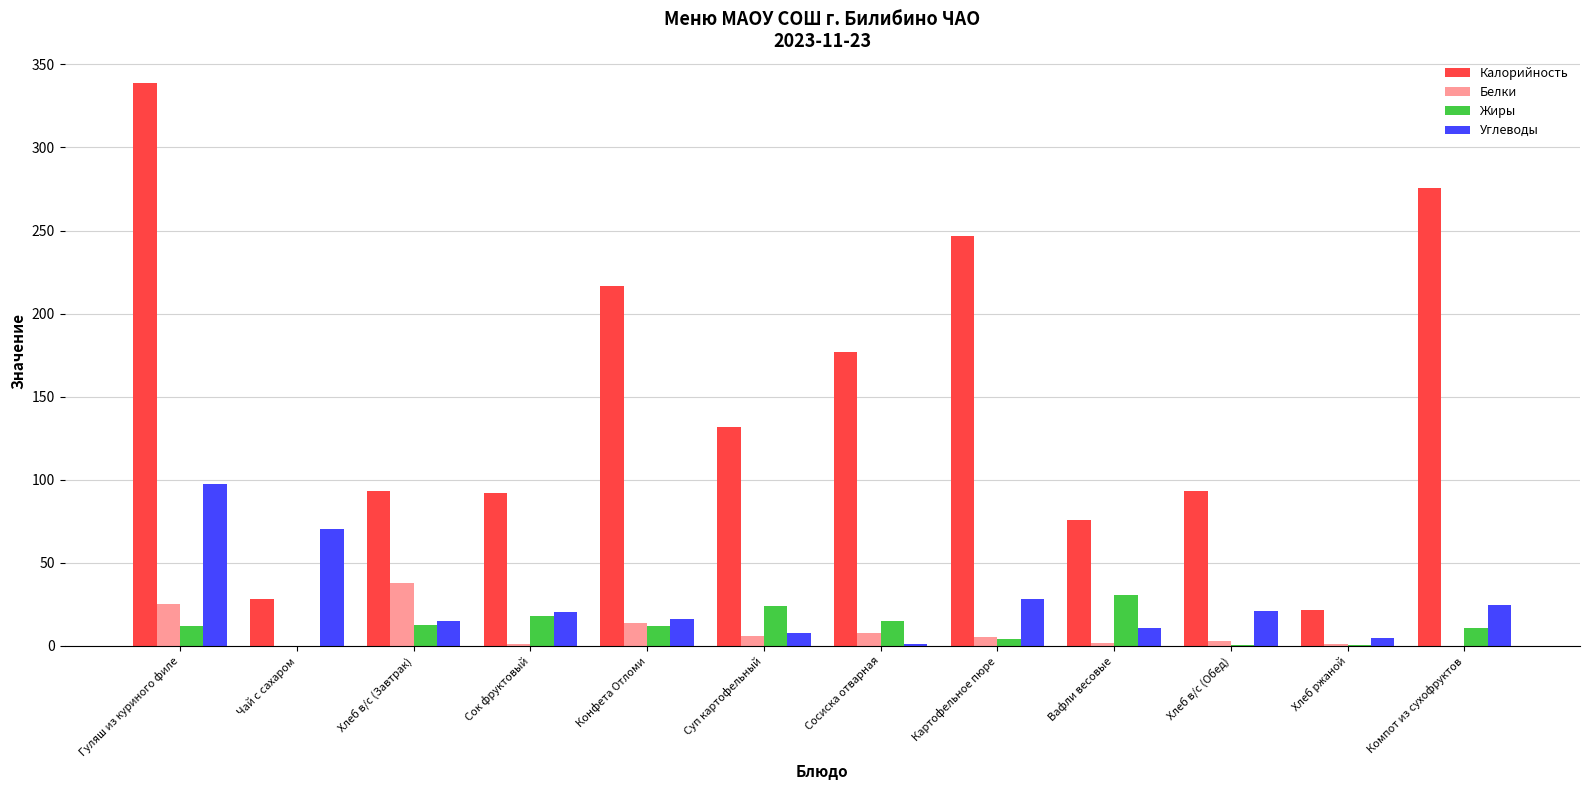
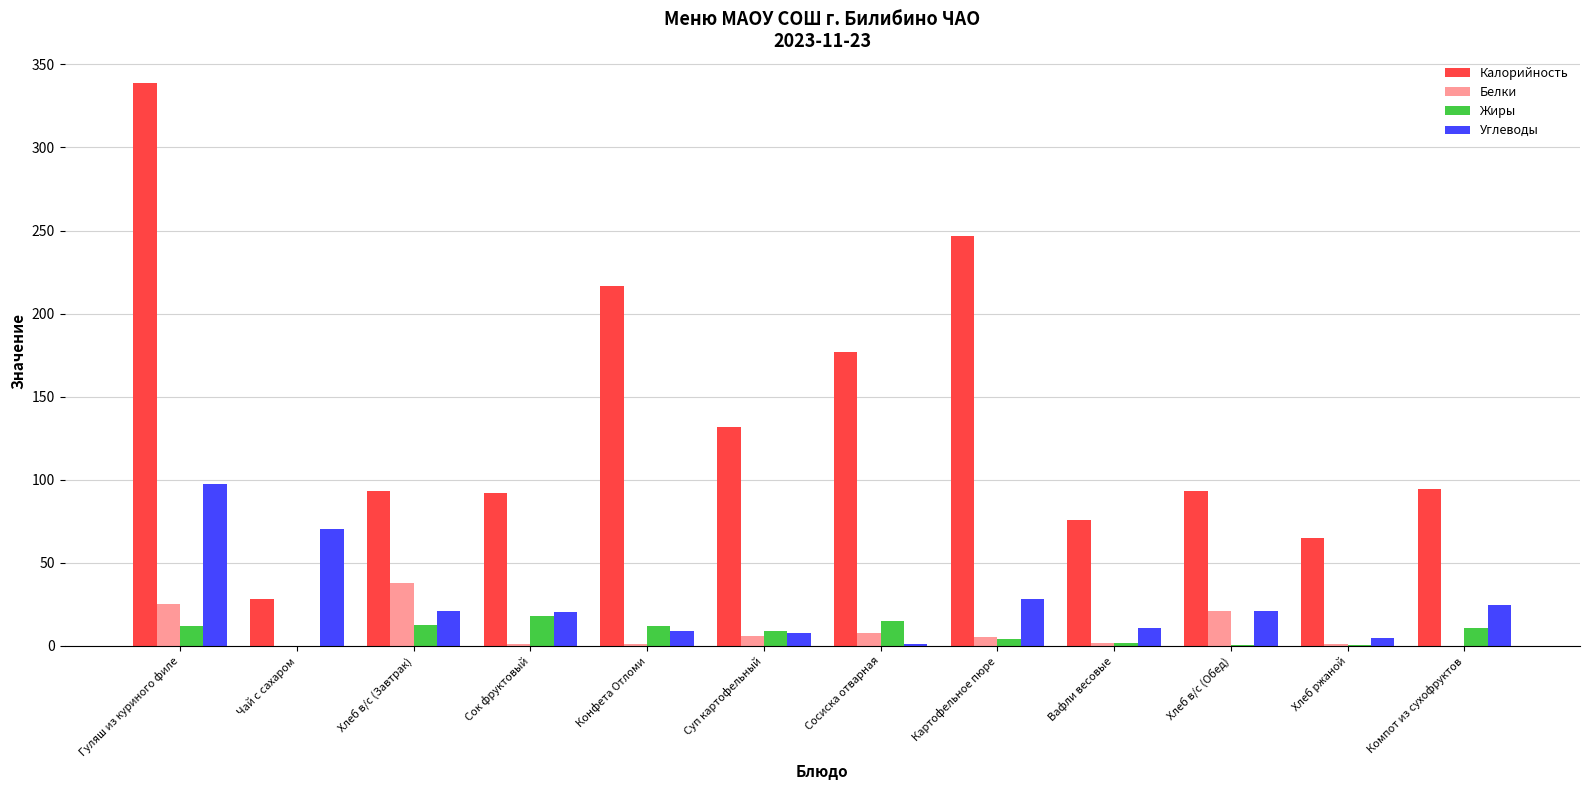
  {
    "Калорийность": {
      "Гуляш из куриного филе": 339,
      "Чай с сахаром": 28,
      "Хлеб в/с (Завтрак)": 93,
      "Сок фруктовый": 92,
      "Конфета Отломи": 217,
      "Суп картофельный": 132,
      "Сосиска отварная": 177,
      "Картофельное пюре": 247,
      "Вафли весовые": 76,
      "Хлеб в/с (Обед)": 93,
-     "Хлеб ржаной": 22,
-     "Компот из сухофруктов": 276
+     "Хлеб ржаной": 65,
+     "Компот из сухофруктов": 94
    },
    "Белки": {
      "Гуляш из куриного филе": 25,
      "Хлеб в/с (Завтрак)": 38,
-     "Конфета Отломи": 14,
+     "Конфета Отломи": 1,
      "Суп картофельный": 6,
      "Сосиска отварная": 8,
      "Картофельное пюре": 5,
      "Вафли весовые": 2,
-     "Хлеб в/с (Обед)": 3
+     "Хлеб в/с (Обед)": 21
    },
    "Жиры": {
      "Гуляш из куриного филе": 12,
      "Чай с сахаром": 0,
      "Хлеб в/с (Завтрак)": 13,
      "Сок фруктовый": 18,
      "Конфета Отломи": 12,
-     "Суп картофельный": 24,
+     "Суп картофельный": 9,
      "Сосиска отварная": 15,
      "Картофельное пюре": 4,
-     "Вафли весовые": 31,
+     "Вафли весовые": 2,
      "Компот из сухофруктов": 11
    },
    "Углеводы": {
      "Гуляш из куриного филе": 97,
      "Чай с сахаром": 70,
-     "Хлеб в/с (Завтрак)": 15,
+     "Хлеб в/с (Завтрак)": 21,
      "Сок фруктовый": 20,
-     "Конфета Отломи": 16,
+     "Конфета Отломи": 9,
      "Суп картофельный": 8,
      "Картофельное пюре": 28,
      "Вафли весовые": 10,
      "Хлеб в/с (Обед)": 21,
      "Хлеб ржаной": 5,
      "Компот из сухофруктов": 25
    }
  }
